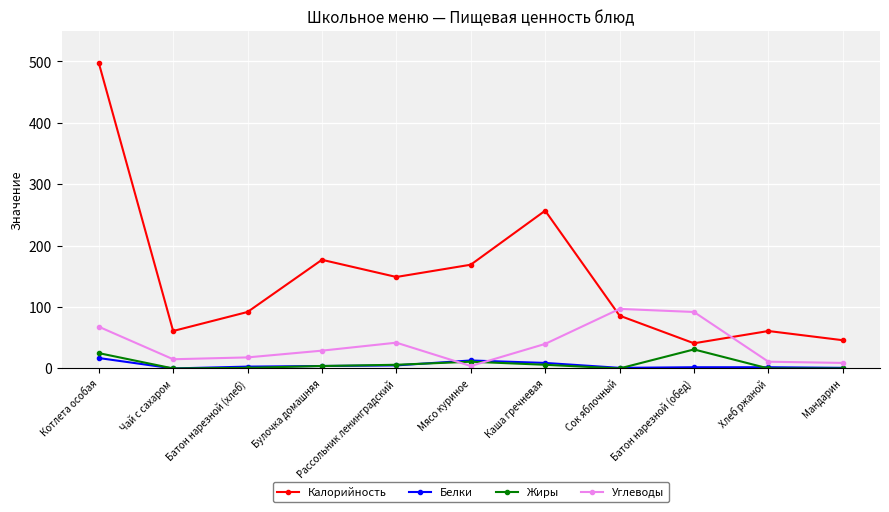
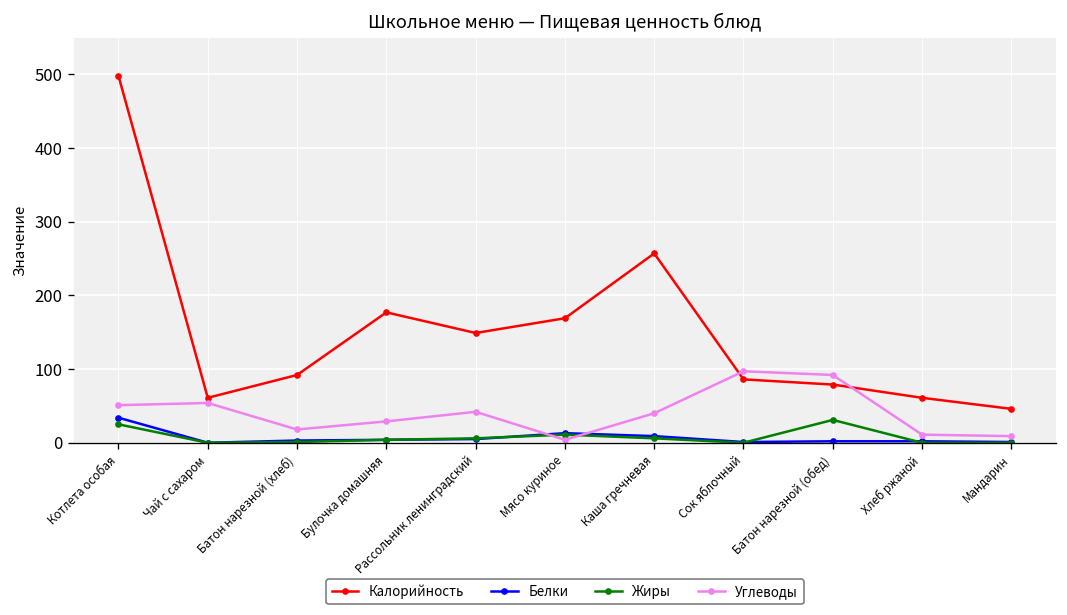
  {
    "Калорийность": {
      "Котлета особая": 500,
      "Чай с сахаром": 60,
      "Батон нарезной (хлеб)": 90,
      "Булочка домашняя": 180,
      "Рассольник ленинградский": 150,
      "Мясо куриное": 170,
      "Каша гречневая": 260,
      "Сок яблочный": 90,
-     "Батон нарезной (обед)": 40,
+     "Батон нарезной (обед)": 80,
      "Хлеб ржаной": 60,
      "Мандарин": 50
    },
    "Белки": {
-     "Котлета особая": 20,
+     "Котлета особая": 30,
      "Батон нарезной (обед)": 0
    },
    "Жиры": {
      "Котлета особая": 30,
      "Батон нарезной (обед)": 30
    },
    "Углеводы": {
-     "Котлета особая": 70,
-     "Чай с сахаром": 20,
+     "Котлета особая": 50,
+     "Чай с сахаром": 50,
      "Батон нарезной (хлеб)": 20,
      "Булочка домашняя": 30,
      "Рассольник ленинградский": 40,
      "Мясо куриное": 0,
      "Каша гречневая": 40,
      "Сок яблочный": 100,
      "Батон нарезной (обед)": 90,
      "Хлеб ржаной": 10,
      "Мандарин": 10
    }
  }
